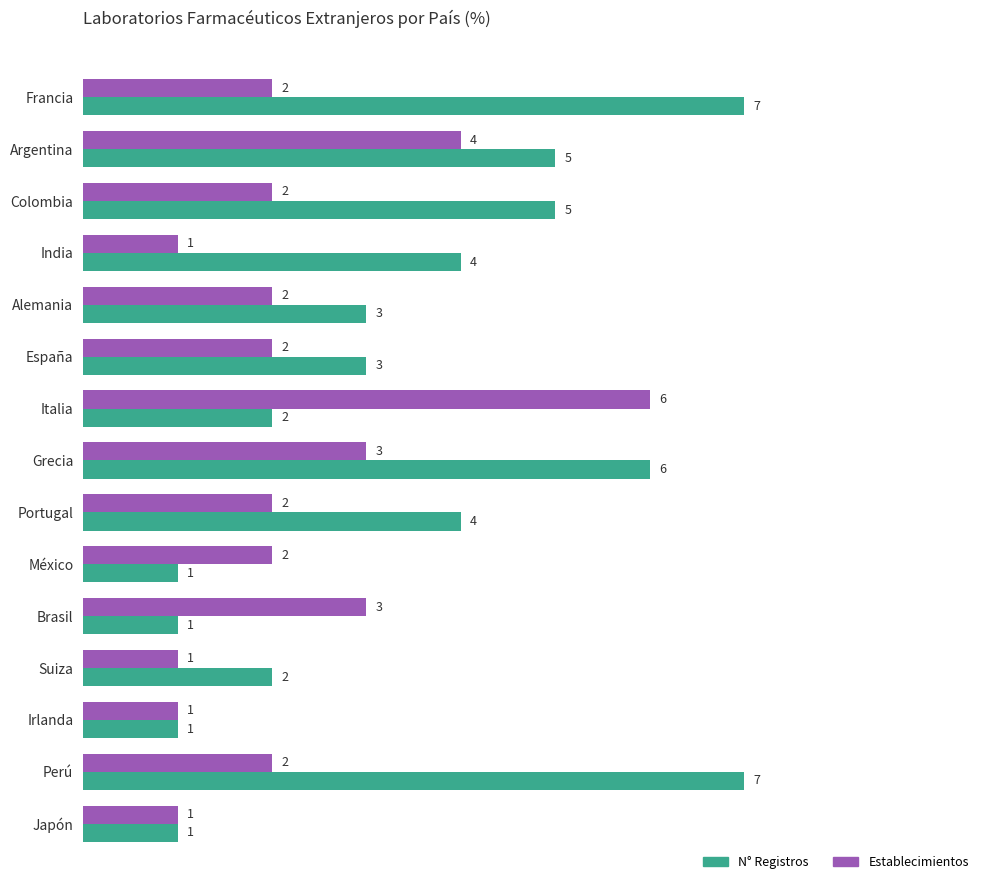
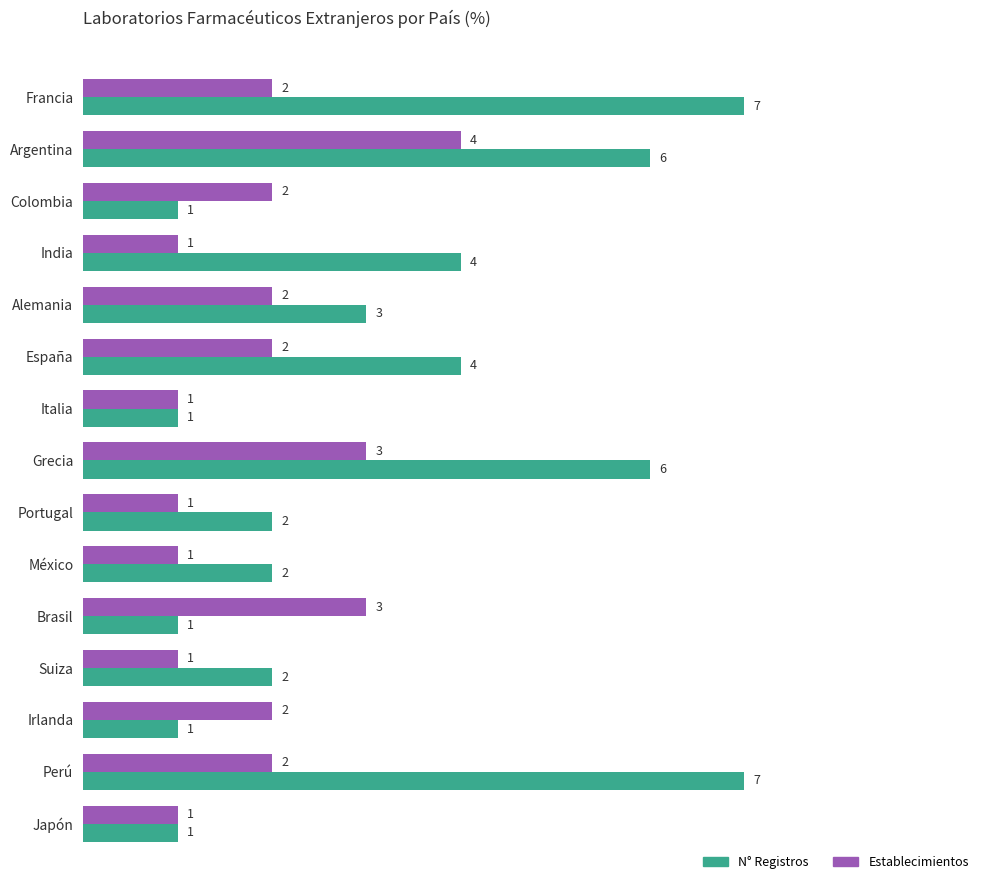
  {
    "N° Registros": {
      "Francia": 7,
-     "Argentina": 5,
-     "Colombia": 5,
+     "Argentina": 6,
+     "Colombia": 1,
      "India": 4,
      "Alemania": 3,
-     "España": 3,
-     "Italia": 2,
+     "España": 4,
+     "Italia": 1,
      "Grecia": 6,
-     "Portugal": 4,
-     "México": 1,
+     "Portugal": 2,
+     "México": 2,
      "Brasil": 1,
      "Suiza": 2,
      "Irlanda": 1,
      "Perú": 7,
      "Japón": 1
    },
    "Establecimientos": {
      "Francia": 2,
      "Argentina": 4,
      "Colombia": 2,
      "India": 1,
      "Alemania": 2,
      "España": 2,
-     "Italia": 6,
+     "Italia": 1,
      "Grecia": 3,
-     "Portugal": 2,
-     "México": 2,
+     "Portugal": 1,
+     "México": 1,
      "Brasil": 3,
      "Suiza": 1,
-     "Irlanda": 1,
+     "Irlanda": 2,
      "Perú": 2,
      "Japón": 1
    }
  }
